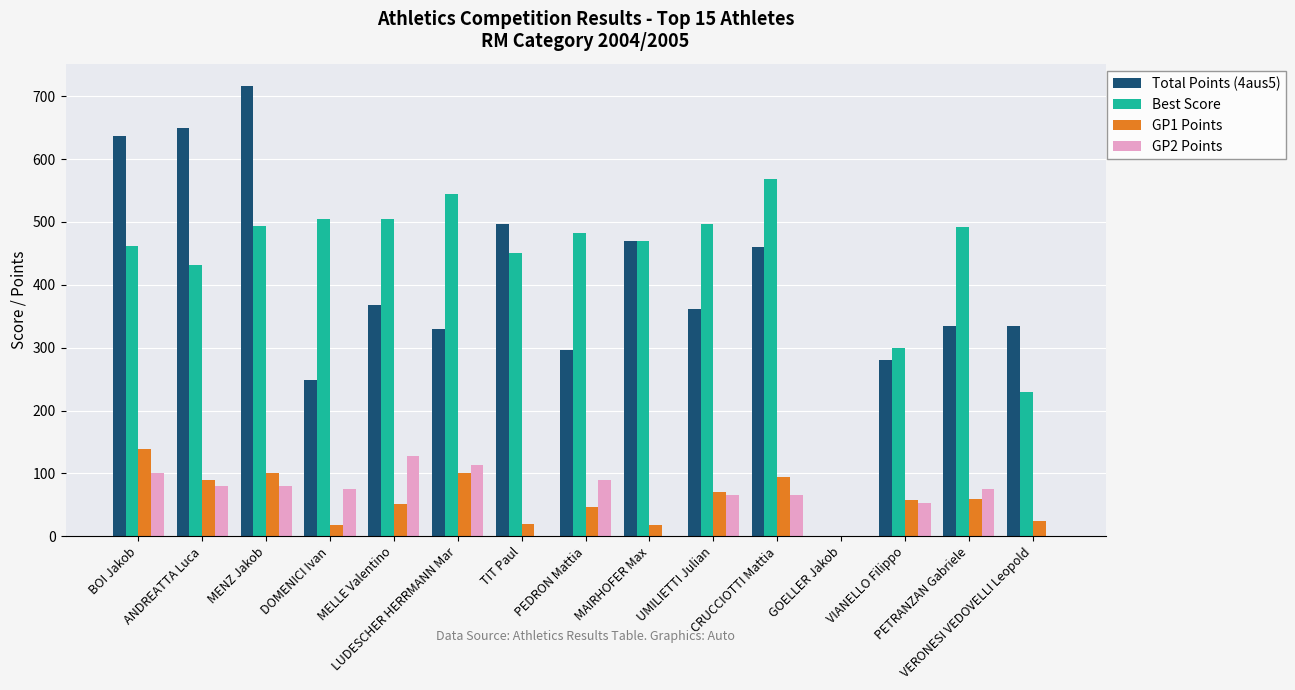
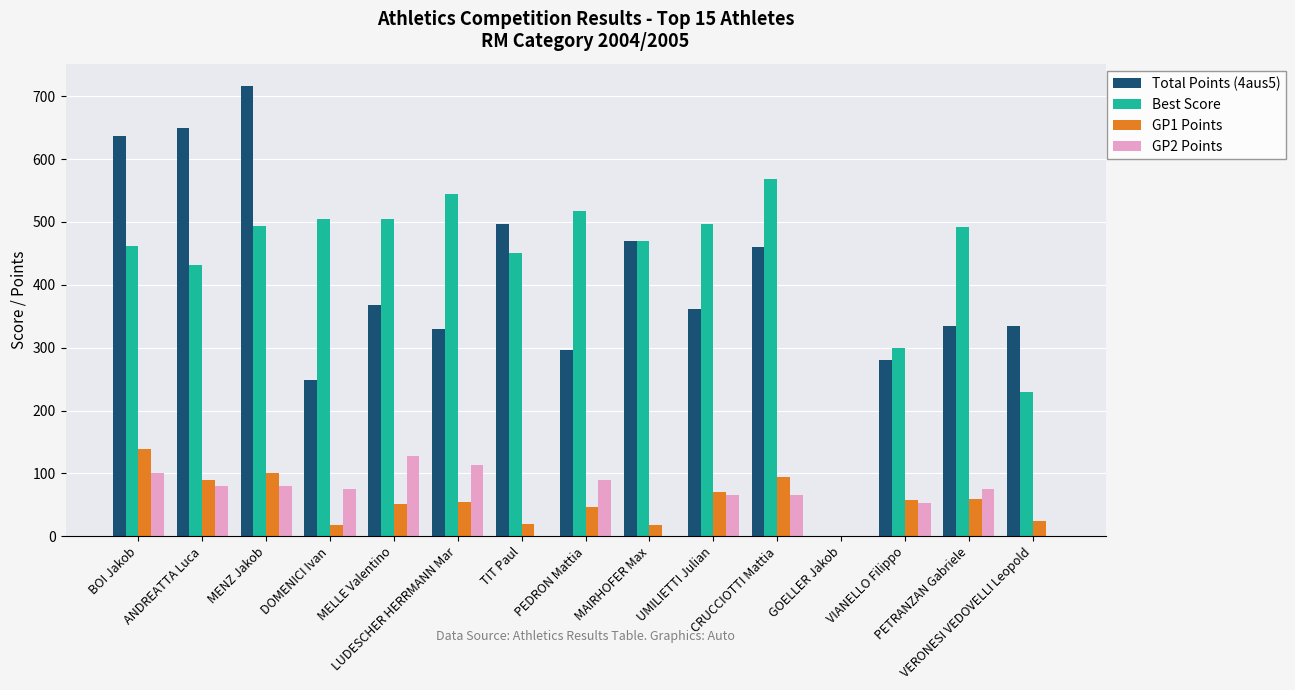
  {
    "Total Points (4aus5)": {
      "BOI Jakob": 640,
      "ANDREATTA Luca": 650,
      "MENZ Jakob": 720,
      "DOMENICI Ivan": 250,
      "MELLE Valentino": 370,
      "LUDESCHER HERRMANN Mar": 330,
      "TIT Paul": 500,
      "PEDRON Mattia": 300,
      "MAIRHOFER Max": 470,
      "UMILIETTI Julian": 360,
      "CRUCCIOTTI Mattia": 460,
      "GOELLER Jakob": 0,
      "VIANELLO Filippo": 280,
      "PETRANZAN Gabriele": 330,
      "VERONESI VEDOVELLI Leopold": 330
    },
    "Best Score": {
      "BOI Jakob": 460,
      "ANDREATTA Luca": 430,
      "MENZ Jakob": 490,
      "DOMENICI Ivan": 500,
      "MELLE Valentino": 500,
      "LUDESCHER HERRMANN Mar": 540,
      "TIT Paul": 450,
-     "PEDRON Mattia": 480,
+     "PEDRON Mattia": 520,
      "MAIRHOFER Max": 470,
      "UMILIETTI Julian": 500,
      "CRUCCIOTTI Mattia": 570,
      "GOELLER Jakob": 0,
      "VIANELLO Filippo": 300,
      "PETRANZAN Gabriele": 490,
      "VERONESI VEDOVELLI Leopold": 230
    },
    "GP1 Points": {
      "BOI Jakob": 140,
      "ANDREATTA Luca": 90,
      "MENZ Jakob": 100,
      "DOMENICI Ivan": 20,
      "MELLE Valentino": 50,
-     "LUDESCHER HERRMANN Mar": 100,
+     "LUDESCHER HERRMANN Mar": 60,
      "TIT Paul": 20,
      "PEDRON Mattia": 50,
      "MAIRHOFER Max": 20,
      "UMILIETTI Julian": 70,
      "CRUCCIOTTI Mattia": 90,
      "GOELLER Jakob": 0,
      "VIANELLO Filippo": 60,
      "PETRANZAN Gabriele": 60,
      "VERONESI VEDOVELLI Leopold": 30
    },
    "GP2 Points": {
      "BOI Jakob": 100,
      "ANDREATTA Luca": 80,
      "MENZ Jakob": 80,
      "DOMENICI Ivan": 80,
      "MELLE Valentino": 130,
      "LUDESCHER HERRMANN Mar": 110,
      "TIT Paul": 0,
      "PEDRON Mattia": 90,
      "MAIRHOFER Max": 0,
      "UMILIETTI Julian": 70,
      "CRUCCIOTTI Mattia": 70,
      "GOELLER Jakob": 0,
      "VIANELLO Filippo": 50,
      "PETRANZAN Gabriele": 80,
      "VERONESI VEDOVELLI Leopold": 0
    }
  }
